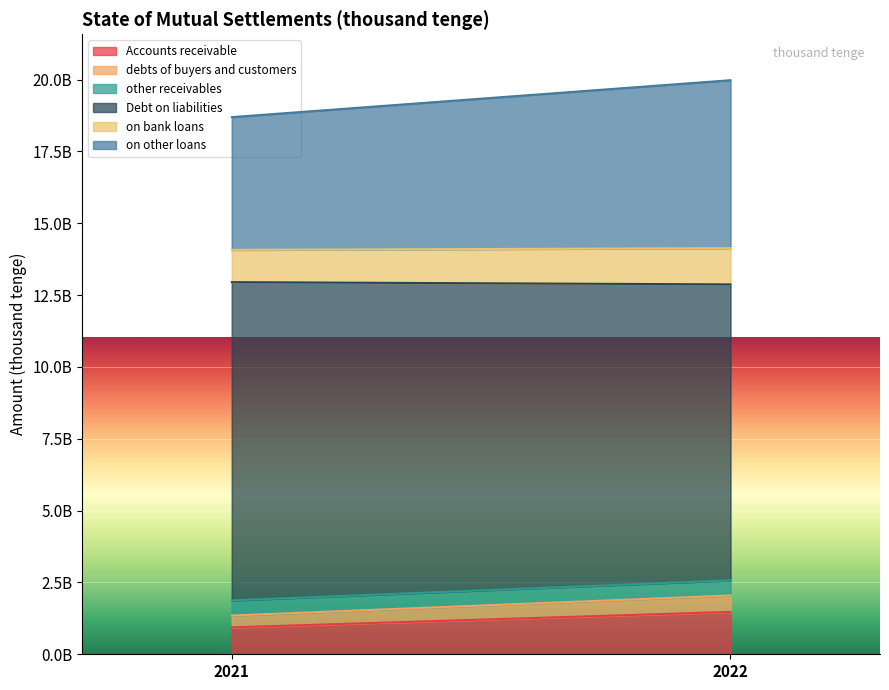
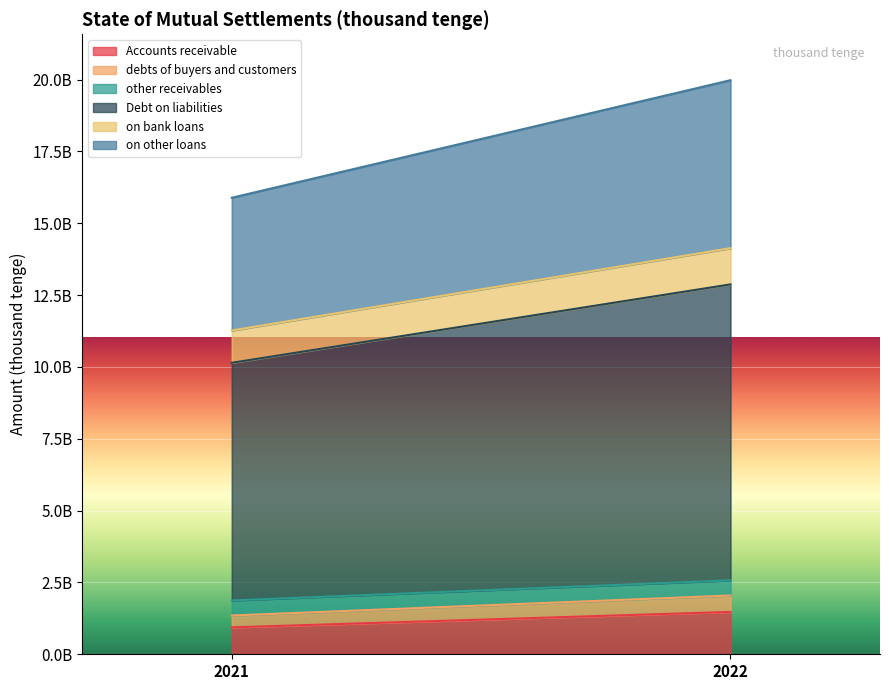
  {
    "Accounts receivable": {
      "2021": 900000000,
      "2022": 1500000000
    },
    "Debt on liabilities": {
-     "2021": 11100000000,
+     "2021": 8300000000,
      "2022": 10300000000
    }
  }
